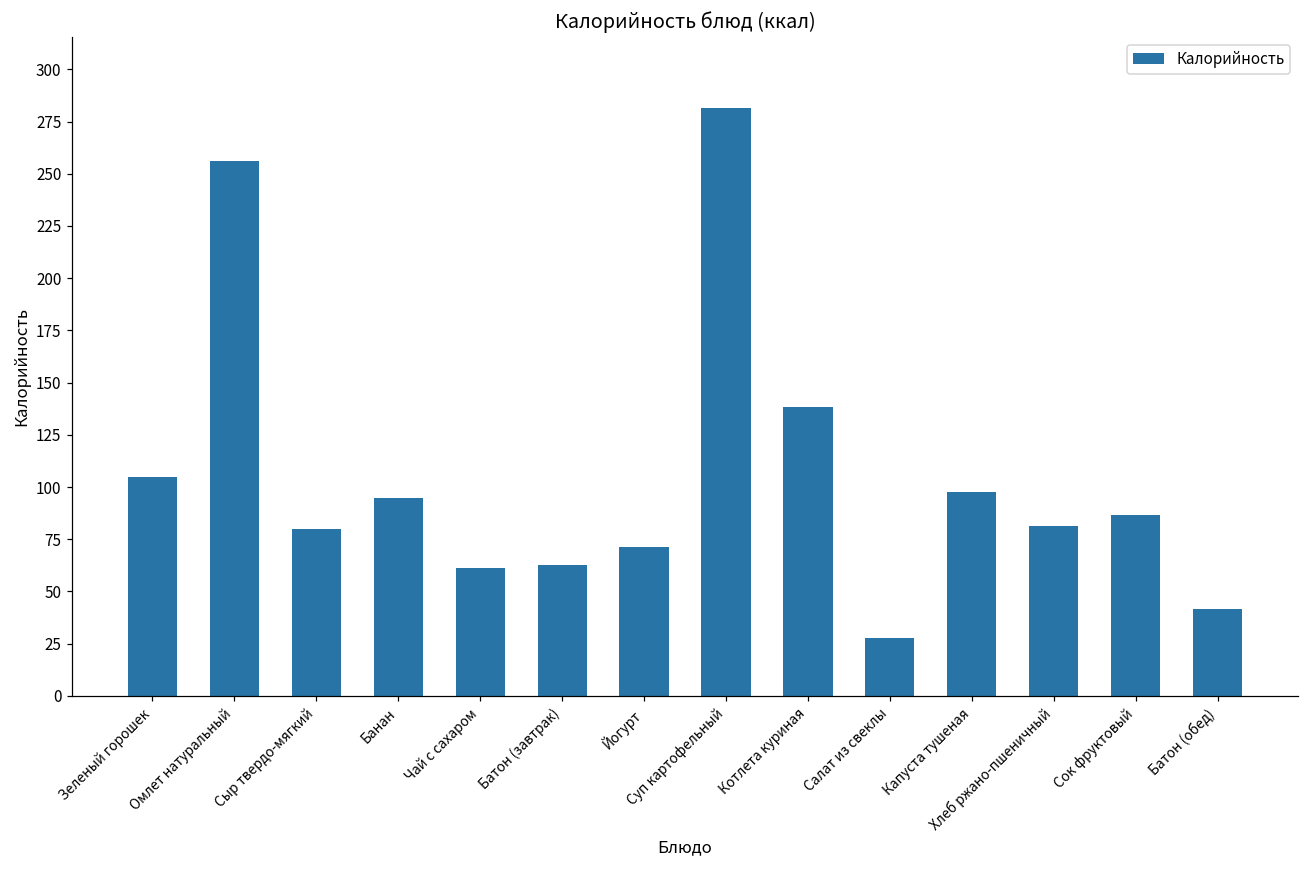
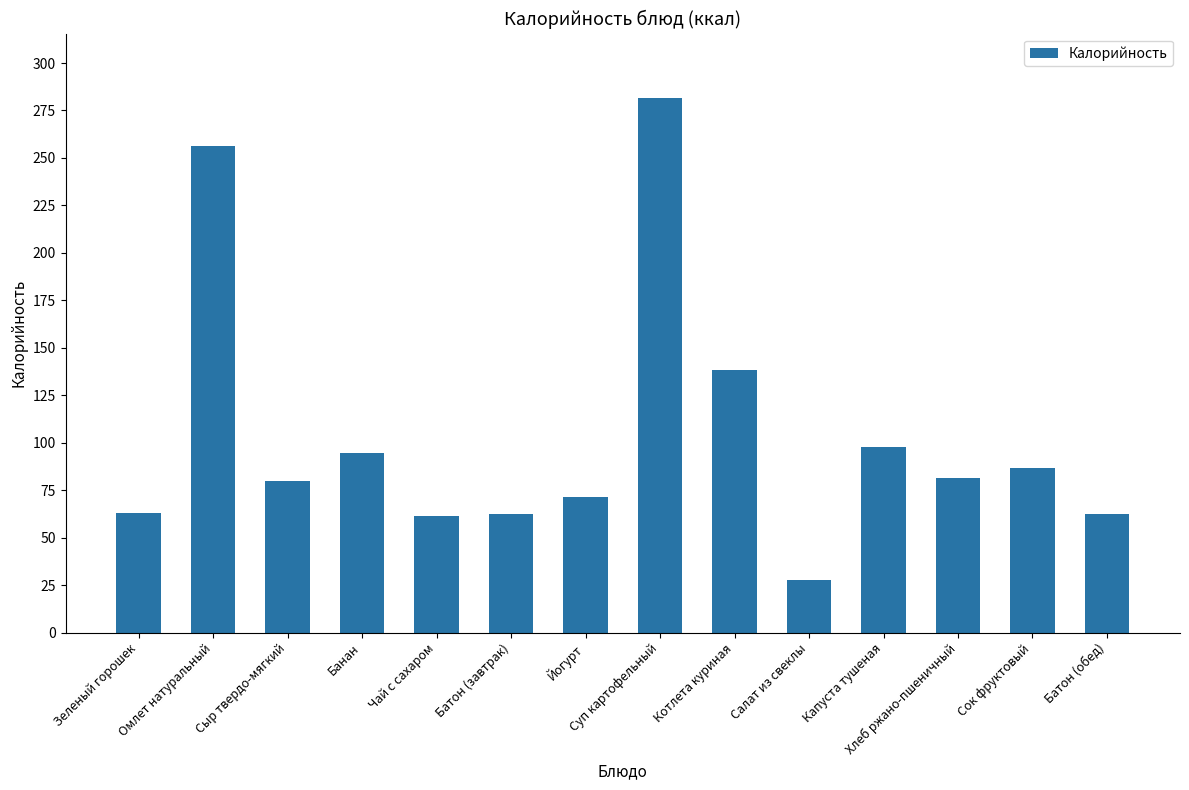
  {
-   "Зеленый горошек": 105,
+   "Зеленый горошек": 63,
    "Омлет натуральный": 256,
    "Сыр твердо-мягкий": 80,
    "Банан": 95,
    "Чай с сахаром": 61,
    "Батон (завтрак)": 63,
    "Йогурт": 71,
    "Суп картофельный": 282,
    "Котлета куриная": 138,
    "Салат из свеклы": 28,
    "Капуста тушеная": 98,
    "Хлеб ржано-пшеничный": 81,
    "Сок фруктовый": 87,
-   "Батон (обед)": 42
+   "Батон (обед)": 63
  }
